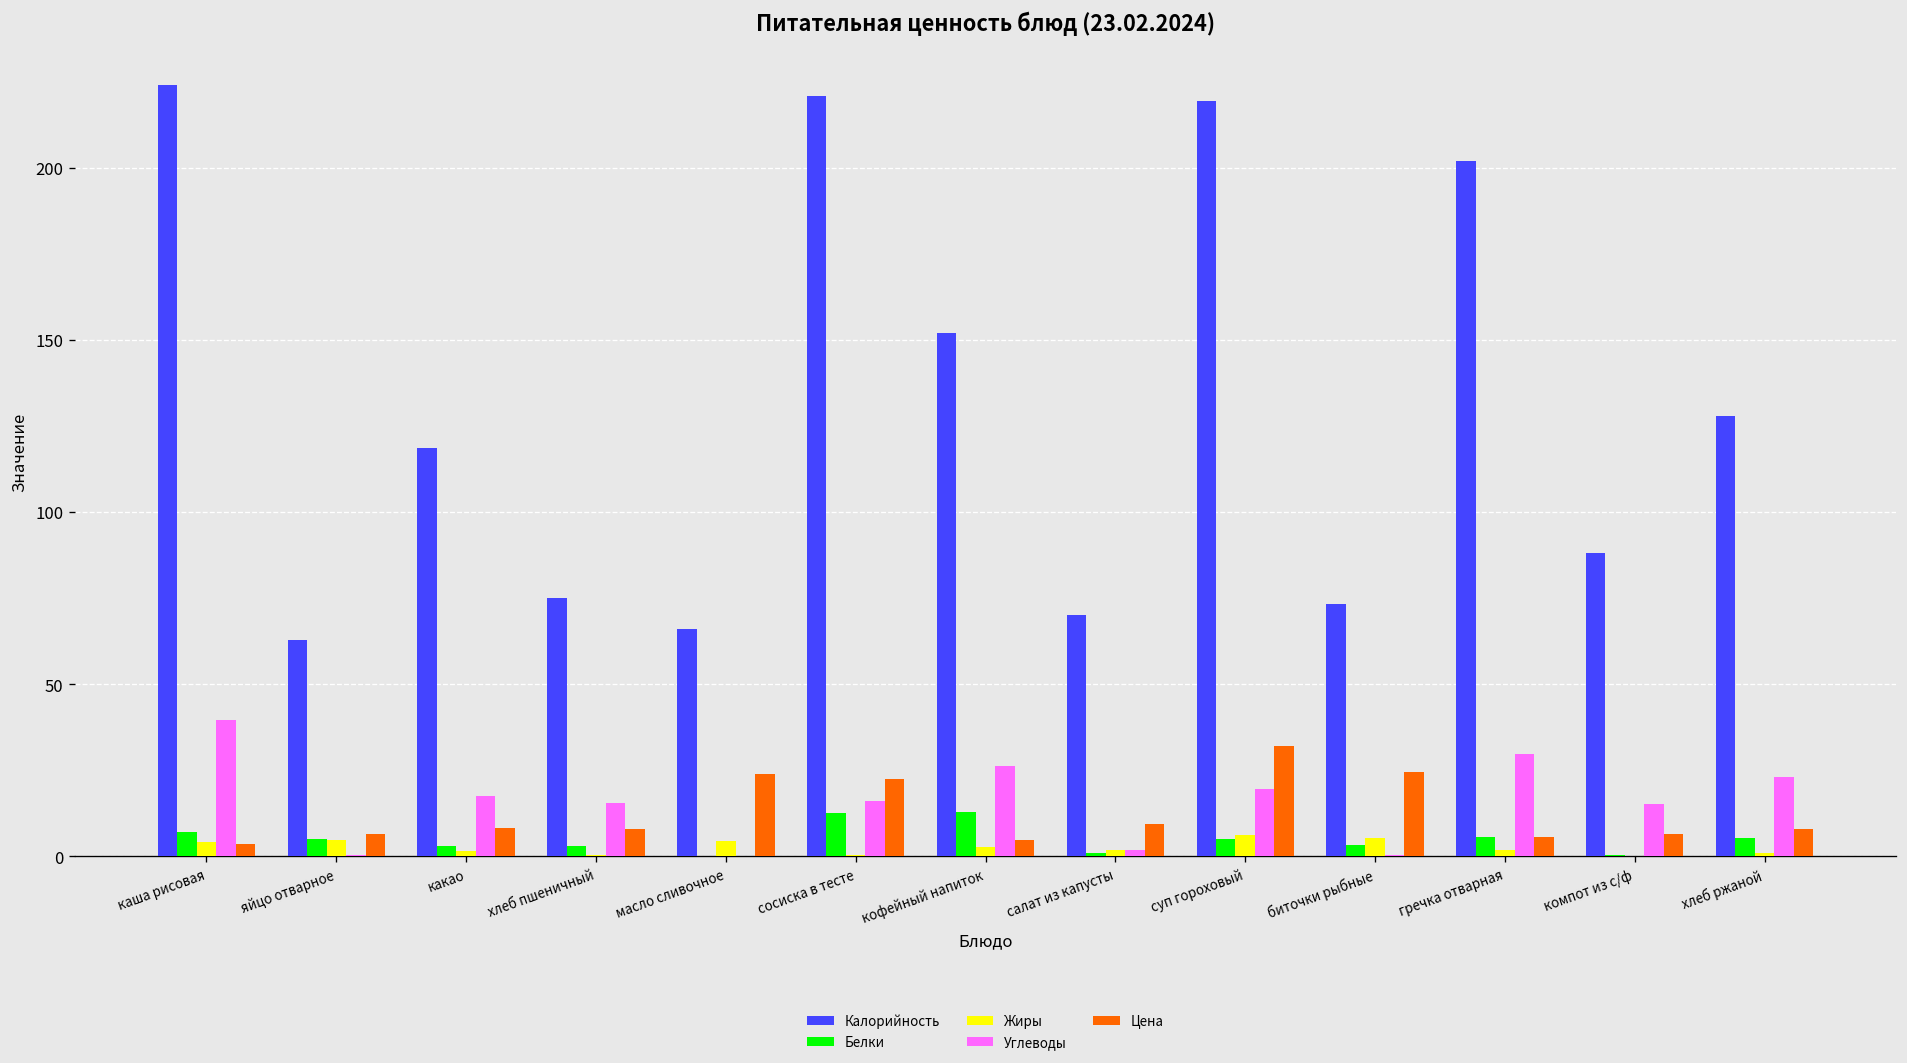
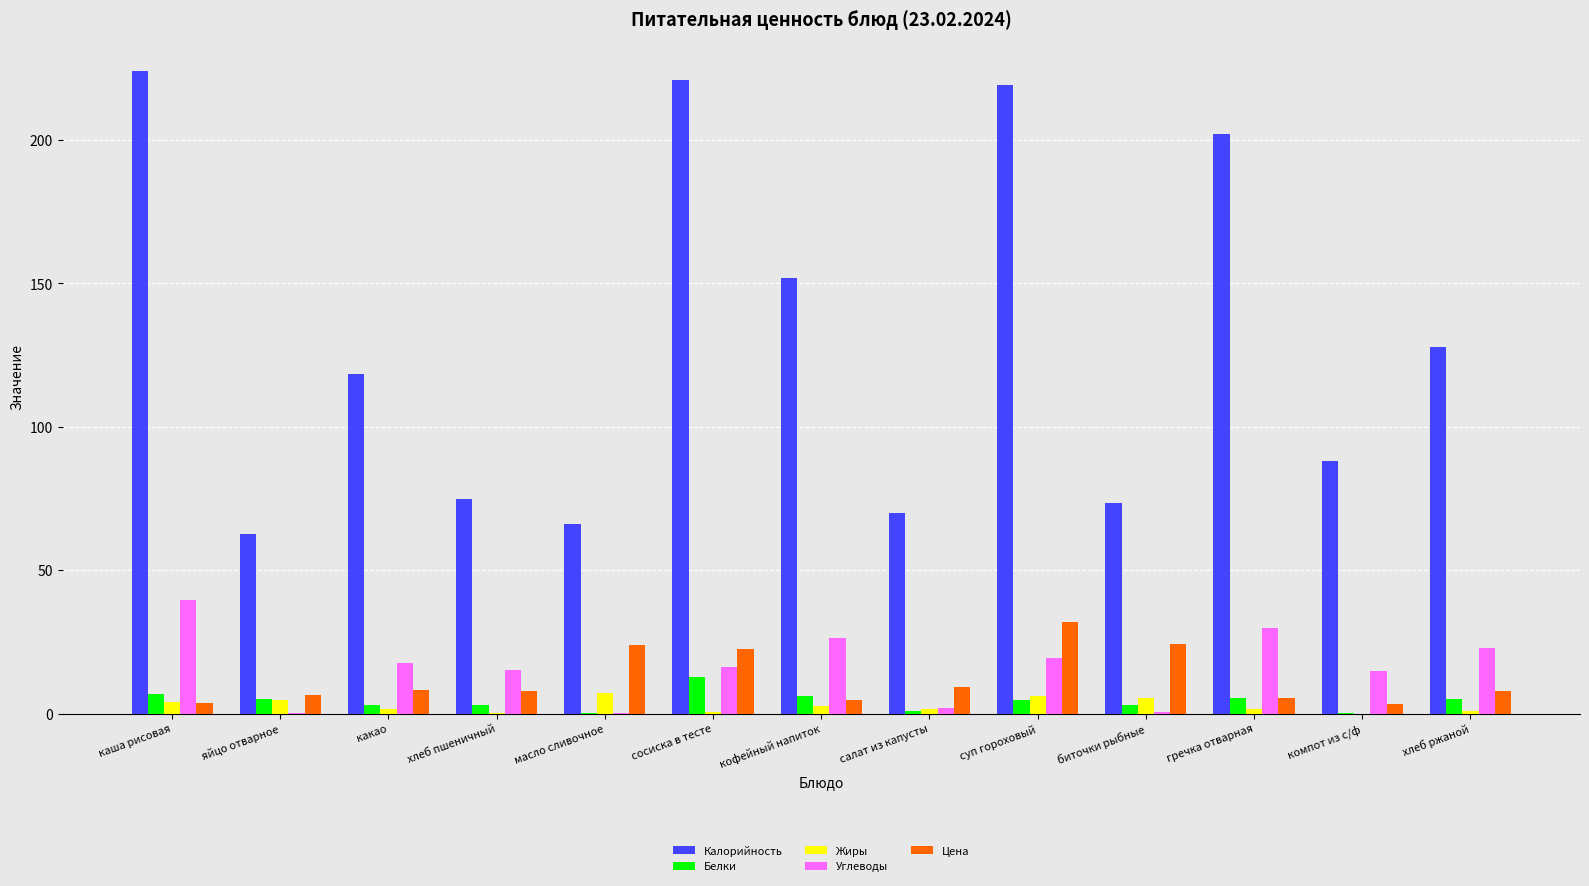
  {
    "Калорийность": {
      "каша рисовая": 224,
      "яйцо отварное": 63,
      "какао": 119,
      "хлеб пшеничный": 75,
      "масло сливочное": 66,
      "сосиска в тесте": 221,
      "кофейный напиток": 152,
      "салат из капусты": 70,
      "суп гороховый": 219,
      "биточки рыбные": 73,
      "гречка отварная": 202,
      "компот из с/ф": 88,
      "хлеб ржаной": 128
    },
    "Белки": {
      "каша рисовая": 7,
      "яйцо отварное": 5,
      "какао": 3,
      "хлеб пшеничный": 3,
      "сосиска в тесте": 13,
-     "кофейный напиток": 13,
+     "кофейный напиток": 6,
      "суп гороховый": 5,
      "биточки рыбные": 3,
      "гречка отварная": 6,
      "хлеб ржаной": 5
    },
    "Жиры": {
      "каша рисовая": 4,
      "яйцо отварное": 5,
      "какао": 2,
-     "масло сливочное": 4,
+     "масло сливочное": 7,
      "кофейный напиток": 3,
      "салат из капусты": 2,
      "суп гороховый": 6,
      "биточки рыбные": 5,
      "гречка отварная": 2,
      "компот из с/ф": 0,
      "хлеб ржаной": 1
    },
    "Углеводы": {
      "каша рисовая": 40,
      "какао": 18,
      "хлеб пшеничный": 15,
      "сосиска в тесте": 16,
      "кофейный напиток": 26,
      "салат из капусты": 2,
      "суп гороховый": 20,
      "гречка отварная": 30,
      "компот из с/ф": 15,
      "хлеб ржаной": 23
    },
    "Цена": {
      "каша рисовая": 4,
      "яйцо отварное": 7,
      "какао": 8,
      "хлеб пшеничный": 8,
      "масло сливочное": 24,
      "сосиска в тесте": 23,
      "кофейный напиток": 5,
      "салат из капусты": 9,
      "суп гороховый": 32,
      "биточки рыбные": 24,
      "гречка отварная": 6,
-     "компот из с/ф": 7,
+     "компот из с/ф": 4,
      "хлеб ржаной": 8
    }
  }
